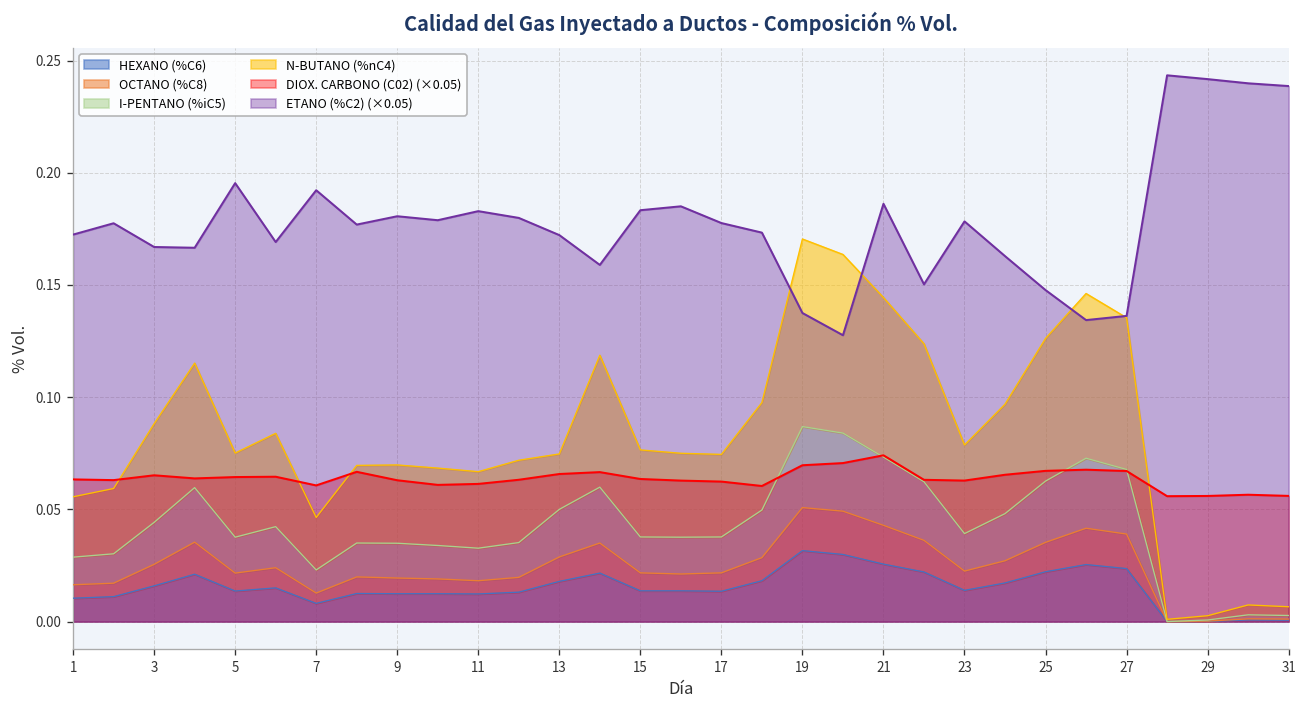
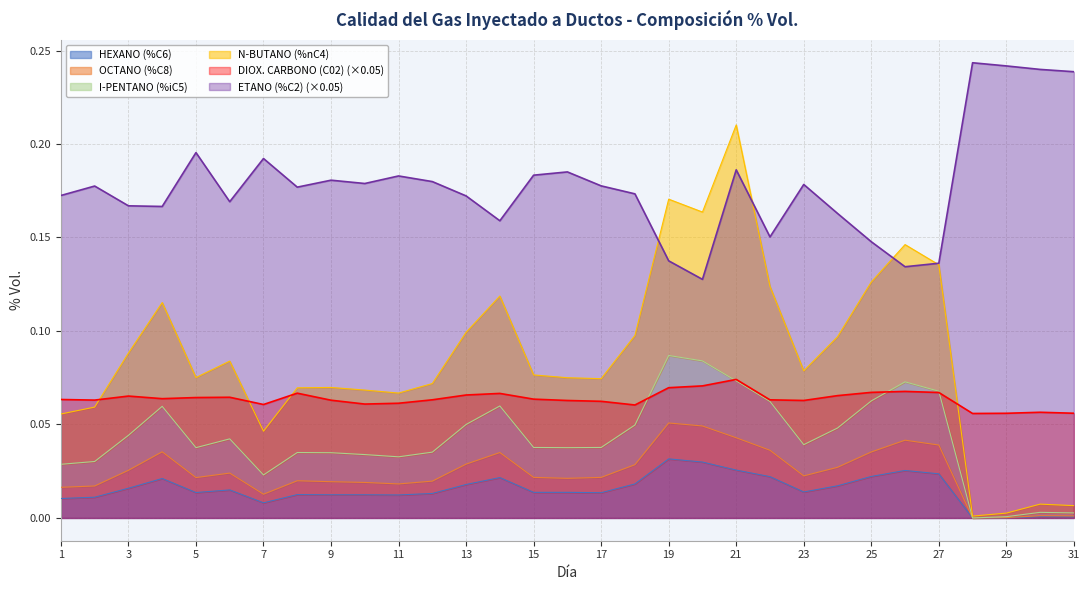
  {
    "HEXANO (%C6)": {
      "1": 0.010,
      "3": 0.016,
      "5": 0.014,
      "7": 0.008,
      "9": 0.012,
      "11": 0.012,
      "13": 0.018,
      "15": 0.014,
      "17": 0.014,
      "19": 0.032,
      "21": 0.026,
      "23": 0.014,
      "25": 0.022,
      "27": 0.024
    },
    "I-PENTANO (%iC5)": {
      "1": 0.012,
      "3": 0.019,
      "5": 0.016,
      "7": 0.010,
      "9": 0.016,
      "11": 0.014,
      "13": 0.021,
      "15": 0.016,
      "17": 0.016,
      "19": 0.036,
      "23": 0.017,
      "25": 0.027,
      "31": 0.002
    },
    "N-BUTANO (%nC4)": {
      "1": 0.027,
      "3": 0.044,
      "5": 0.038,
      "7": 0.023,
      "9": 0.035,
      "11": 0.034,
-     "13": 0.025,
+     "13": 0.049,
      "15": 0.039,
      "17": 0.037,
      "19": 0.084,
-     "21": 0.071,
+     "21": 0.137,
      "23": 0.039,
      "25": 0.064,
      "29": 0.002,
      "31": 0.004
    },
    "ETANO (%C2) (×0.05)": {
      "1": 0.172,
      "3": 0.167,
      "5": 0.195,
      "7": 0.192,
      "9": 0.181,
      "11": 0.183,
      "13": 0.172,
      "15": 0.183,
      "17": 0.178,
      "19": 0.138,
      "21": 0.186,
      "23": 0.178,
      "25": 0.148,
      "29": 0.242,
      "31": 0.239
    }
  }
